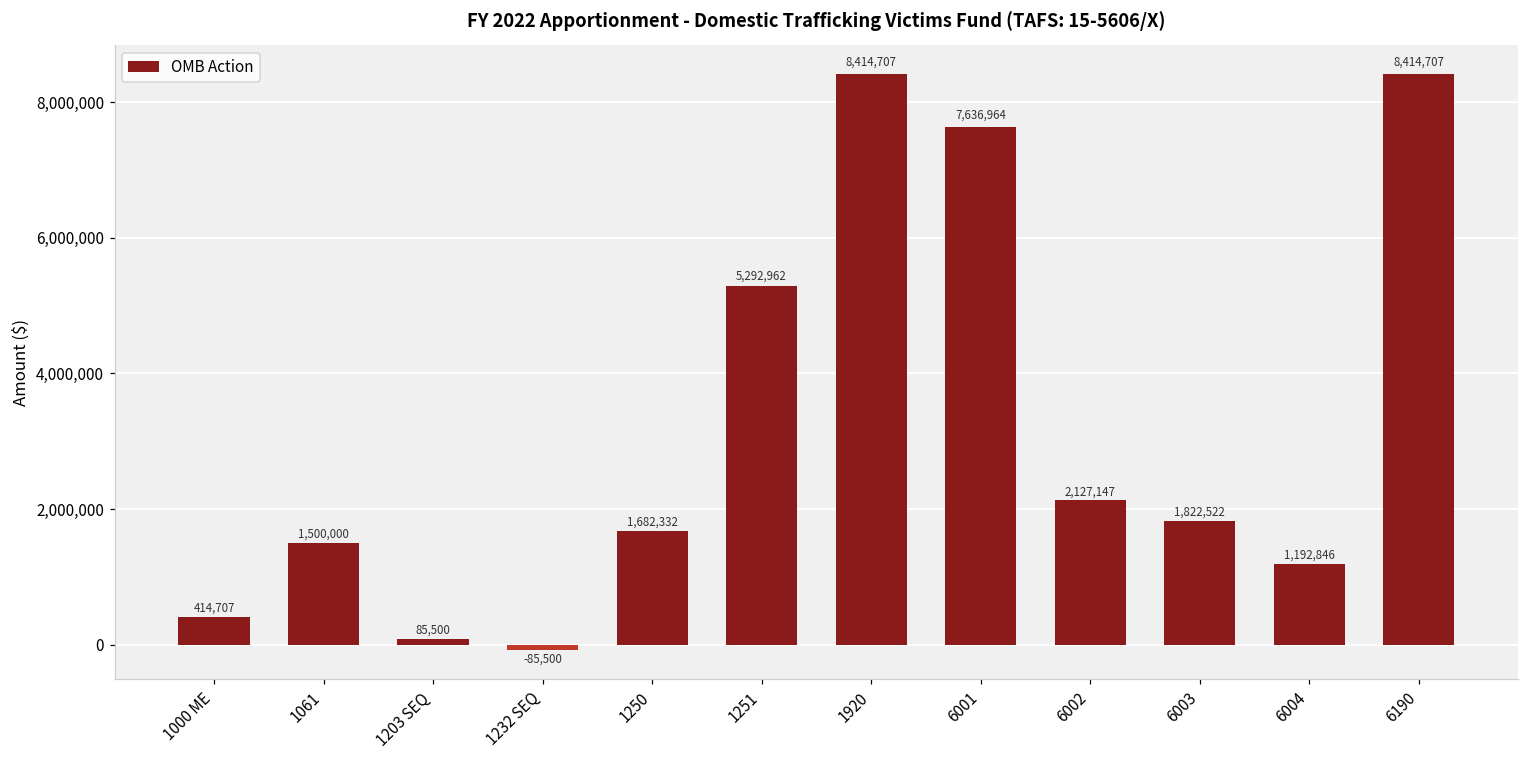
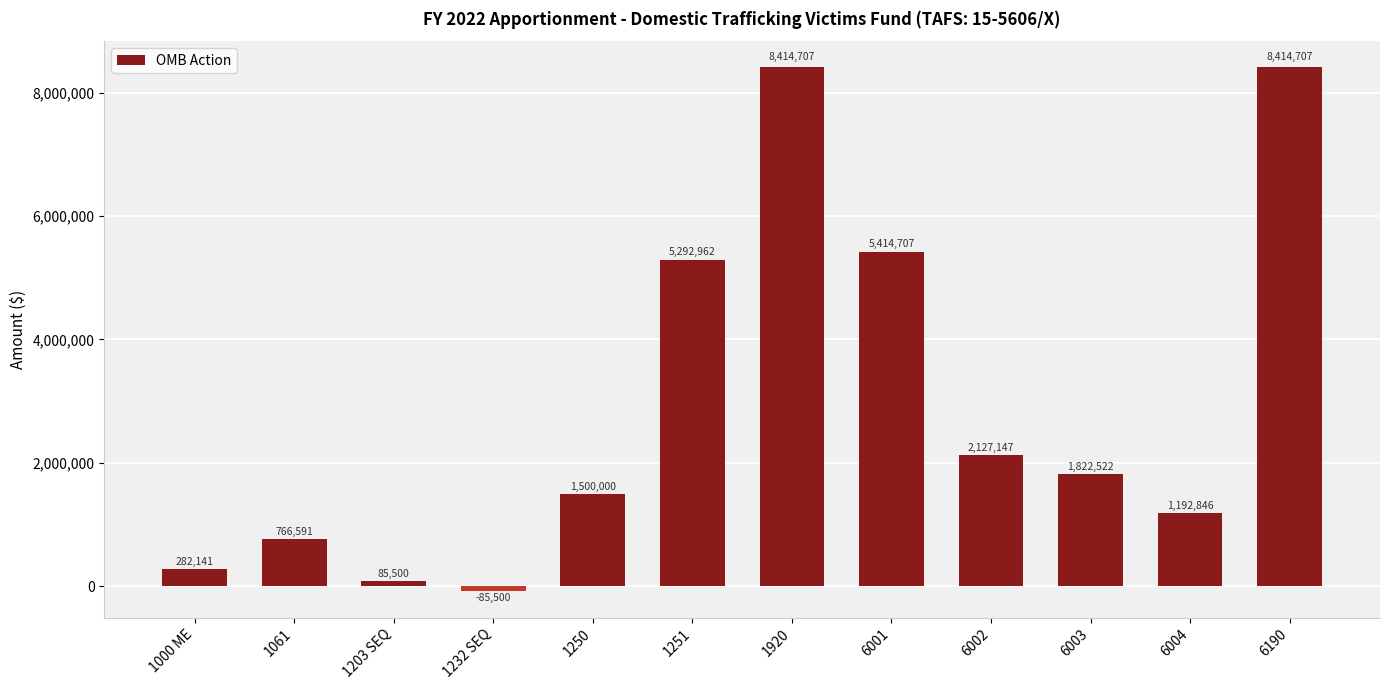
  {
-   "1000 ME": "414,707",
-   "1061": "1,500,000",
+   "1000 ME": "282,141",
+   "1061": "766,591",
    "1203 SEQ": "85,500",
    "1232 SEQ": "-85,500",
-   "1250": "1,682,332",
+   "1250": "1,500,000",
    "1251": "5,292,962",
    "1920": "8,414,707",
-   "6001": "7,636,964",
+   "6001": "5,414,707",
    "6002": "2,127,147",
    "6003": "1,822,522",
    "6004": "1,192,846",
    "6190": "8,414,707"
  }
